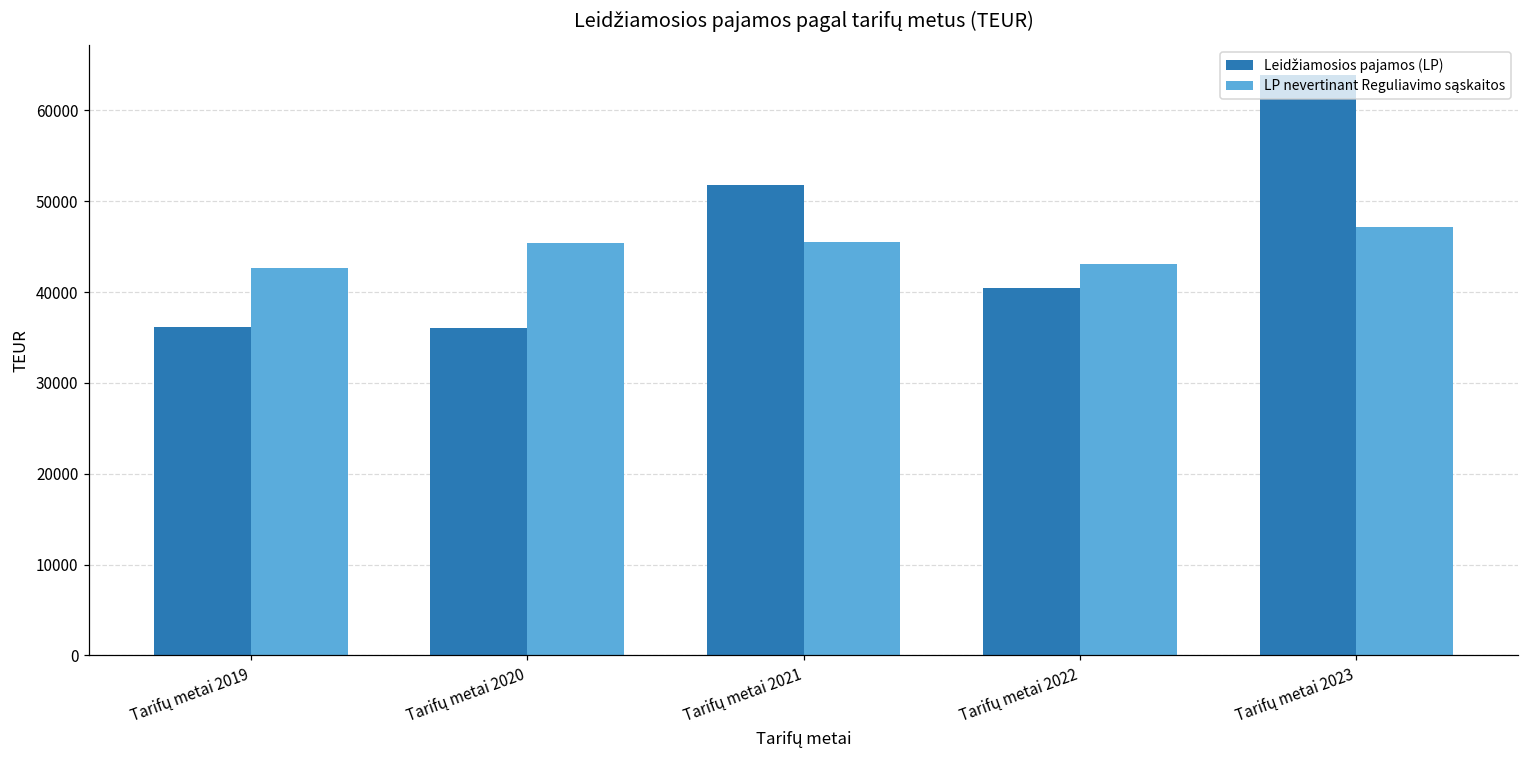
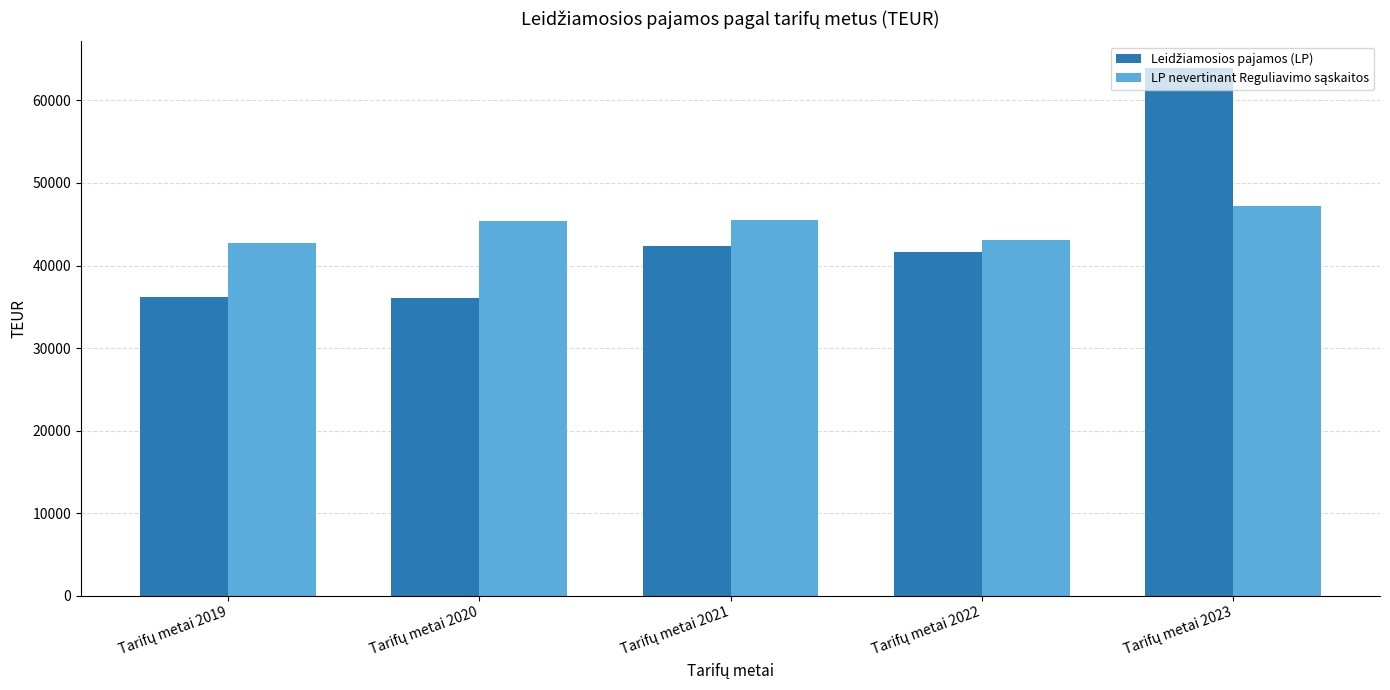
  {
    "Leidžiamosios pajamos (LP)": {
      "Tarifų metai 2019": 36000,
      "Tarifų metai 2020": 36000,
-     "Tarifų metai 2021": 52000,
-     "Tarifų metai 2022": 40000
+     "Tarifų metai 2021": 42000,
+     "Tarifų metai 2022": 42000
    },
    "LP nevertinant Reguliavimo sąskaitos": {
      "Tarifų metai 2019": 43000,
      "Tarifų metai 2020": 45000,
      "Tarifų metai 2021": 45000,
      "Tarifų metai 2022": 43000,
      "Tarifų metai 2023": 47000
    }
  }
